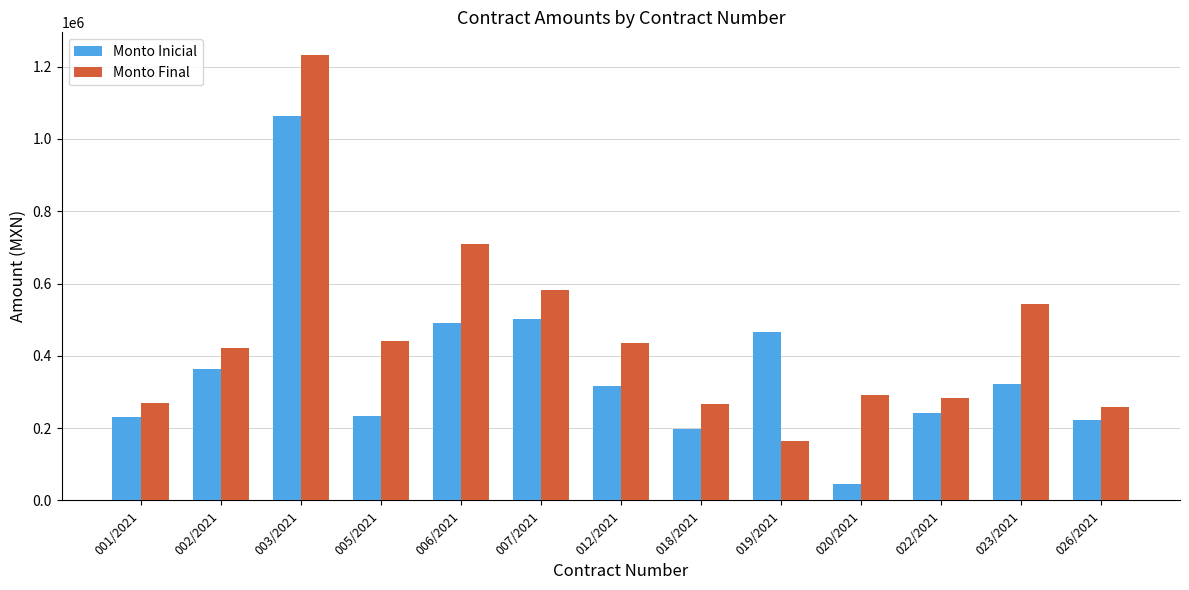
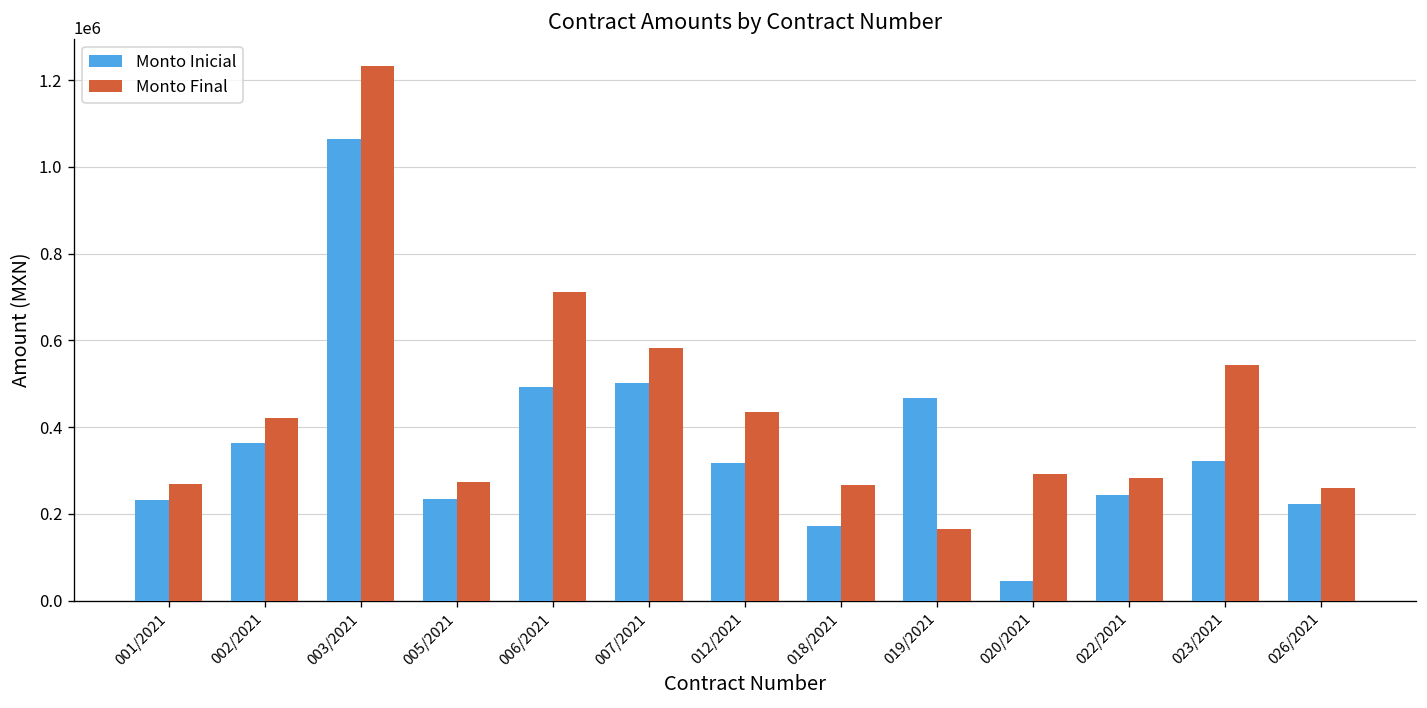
  {
    "Monto Inicial": {
      "001/2021": 230000,
      "002/2021": 360000,
      "003/2021": 1060000,
      "005/2021": 230000,
      "006/2021": 490000,
      "007/2021": 500000,
      "012/2021": 320000,
-     "018/2021": 200000,
+     "018/2021": 170000,
      "019/2021": 470000,
      "020/2021": 40000,
      "022/2021": 240000,
      "023/2021": 320000,
      "026/2021": 220000
    },
    "Monto Final": {
      "001/2021": 270000,
      "002/2021": 420000,
      "003/2021": 1230000,
-     "005/2021": 440000,
+     "005/2021": 270000,
      "006/2021": 710000,
      "007/2021": 580000,
      "012/2021": 440000,
      "018/2021": 270000,
      "019/2021": 170000,
      "020/2021": 290000,
      "022/2021": 280000,
      "023/2021": 540000,
      "026/2021": 260000
    }
  }
